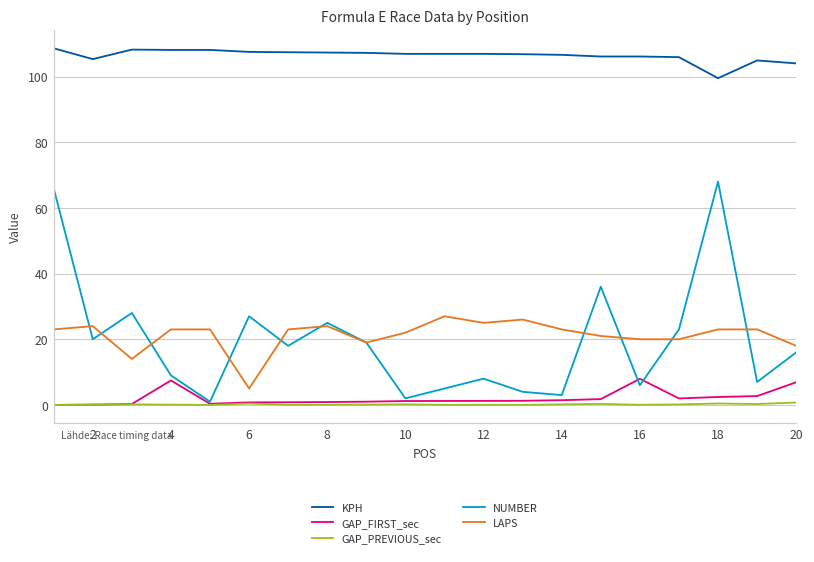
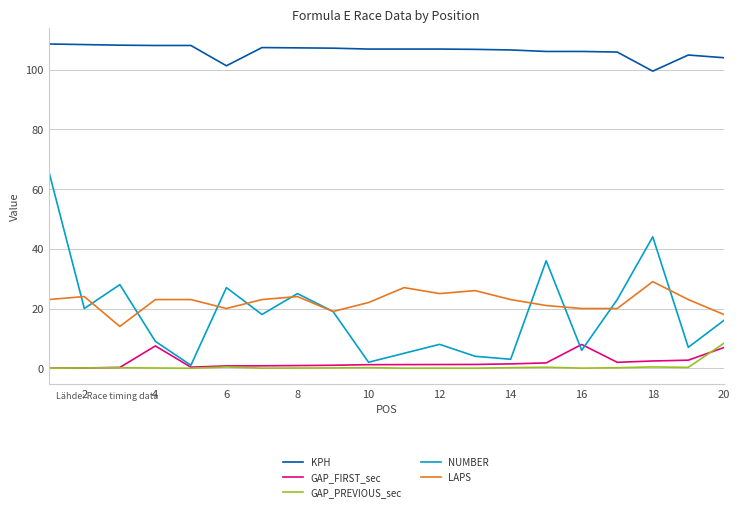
  {
    "KPH": {
-     "2": 105,
+     "2": 108,
      "4": 108,
-     "6": 108,
+     "6": 101,
      "8": 107,
      "10": 107,
      "12": 107,
      "14": 107,
      "16": 106,
      "18": 100,
      "20": 104
    },
    "GAP_FIRST_sec": {
      "4": 7,
      "12": 1,
      "14": 1,
      "16": 8,
      "18": 2,
      "20": 7
    },
    "GAP_PREVIOUS_sec": {
      "4": 0,
      "10": 0,
      "12": 0,
      "14": 0,
      "16": 0,
      "18": 0,
-     "20": 1
+     "20": 8
    },
    "NUMBER": {
      "2": 20,
      "4": 9,
      "6": 27,
      "8": 25,
      "12": 8,
      "14": 3,
      "16": 6,
-     "18": 68,
+     "18": 44,
      "20": 16
    },
    "LAPS": {
      "2": 24,
      "4": 23,
-     "6": 5,
+     "6": 20,
      "8": 24,
      "10": 22,
      "12": 25,
      "14": 23,
      "16": 20,
-     "18": 23,
+     "18": 29,
      "20": 18
    }
  }
